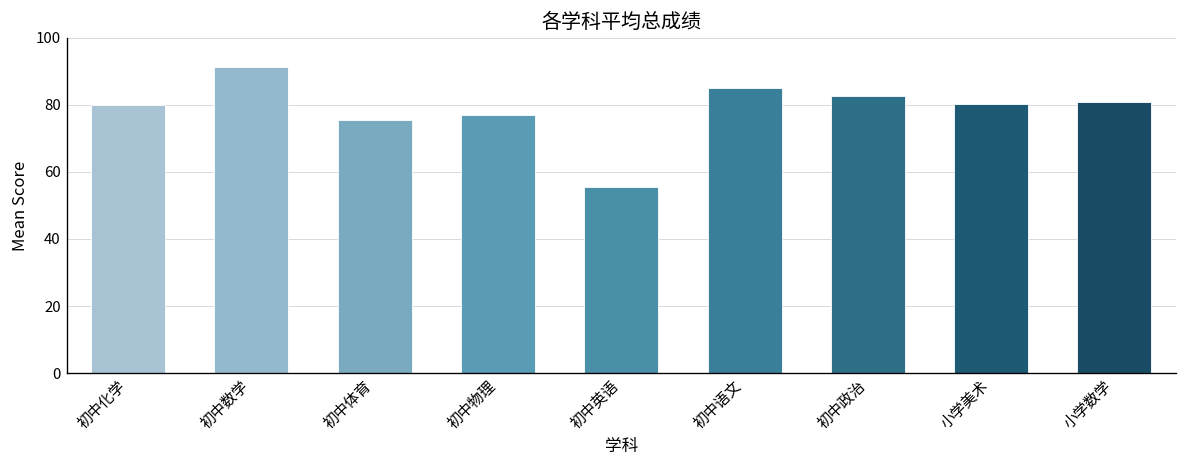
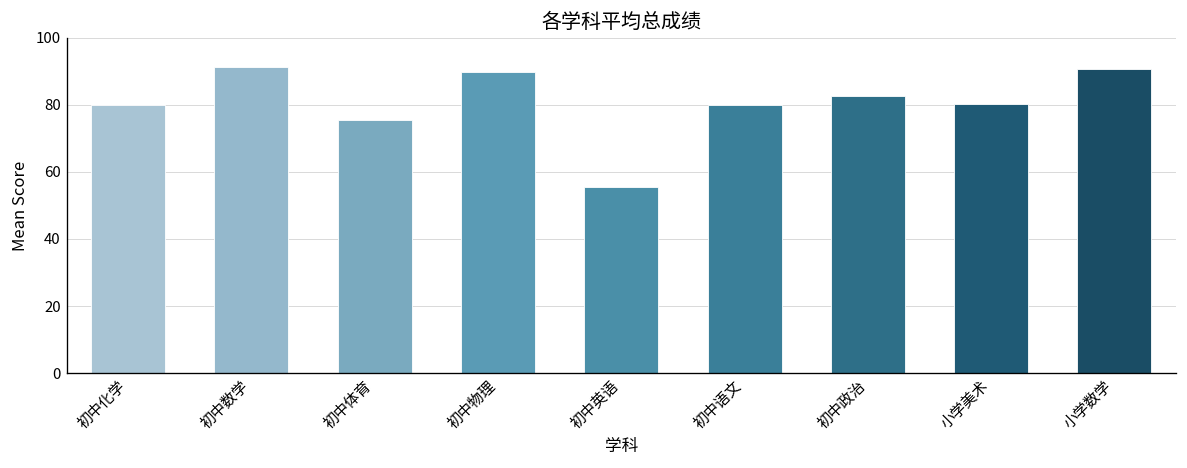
  {
    "初中化学": 80,
    "初中数学": 91,
    "初中体育": 75,
-   "初中物理": 77,
+   "初中物理": 90,
    "初中英语": 56,
-   "初中语文": 85,
+   "初中语文": 80,
    "初中政治": 83,
    "小学美术": 80,
-   "小学数学": 81
+   "小学数学": 91
  }
